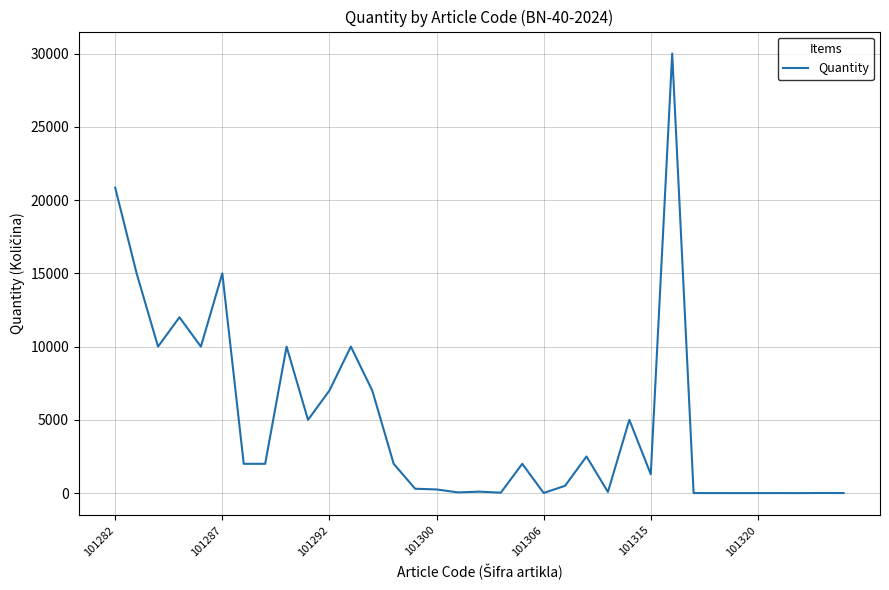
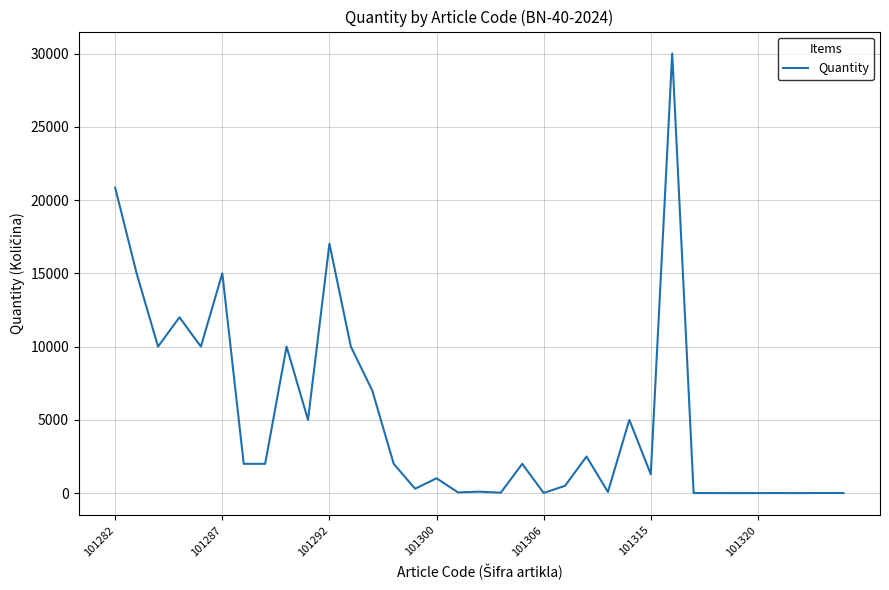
  {
    "101282": 20800,
    "101287": 15000,
-   "101292": 7000,
-   "101300": 300,
+   "101292": 17000,
+   "101300": 1000,
    "101306": 0,
    "101315": 1300,
    "101320": 0
  }
